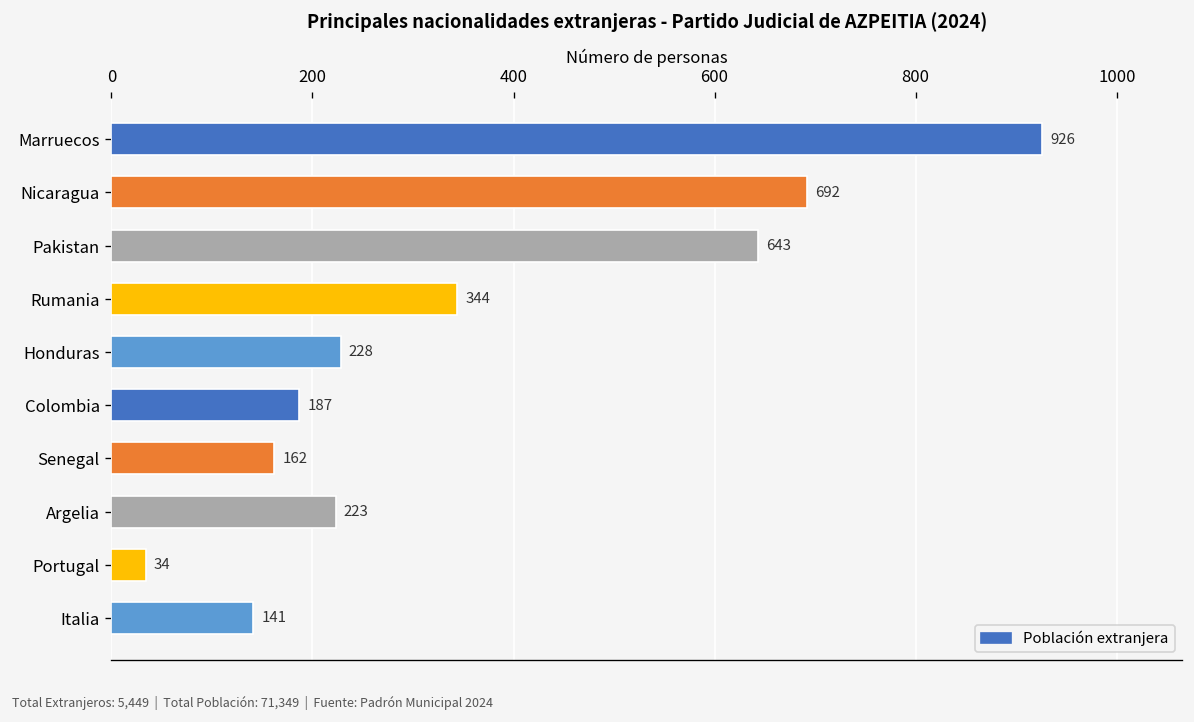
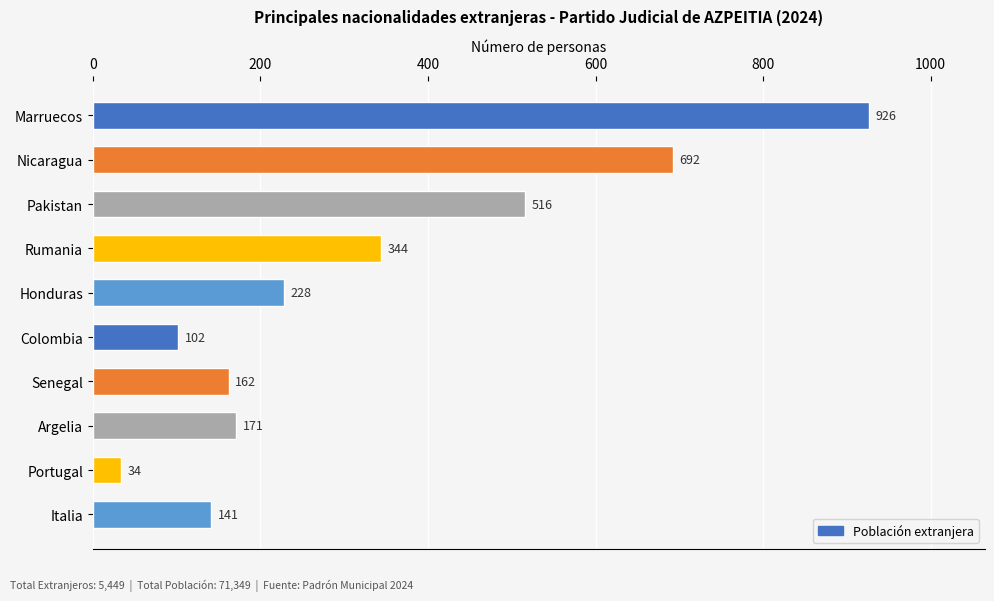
  {
    "Marruecos": 926,
    "Nicaragua": 692,
-   "Pakistan": 643,
+   "Pakistan": 516,
    "Rumania": 344,
    "Honduras": 228,
-   "Colombia": 187,
+   "Colombia": 102,
    "Senegal": 162,
-   "Argelia": 223,
+   "Argelia": 171,
    "Portugal": 34,
    "Italia": 141
  }
